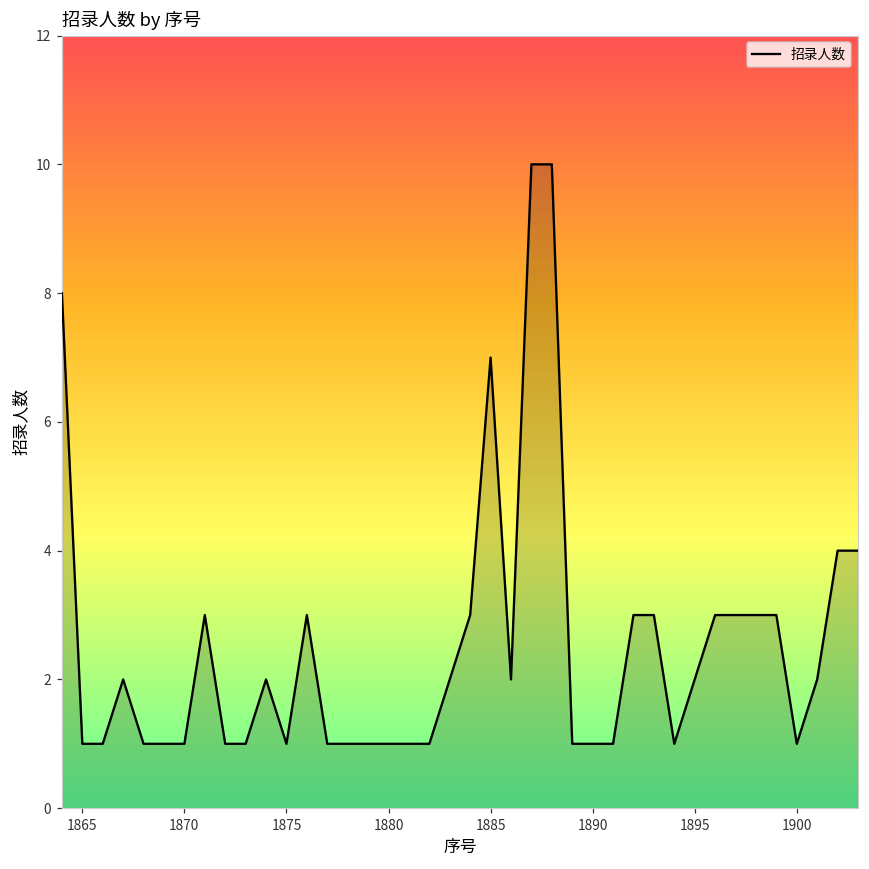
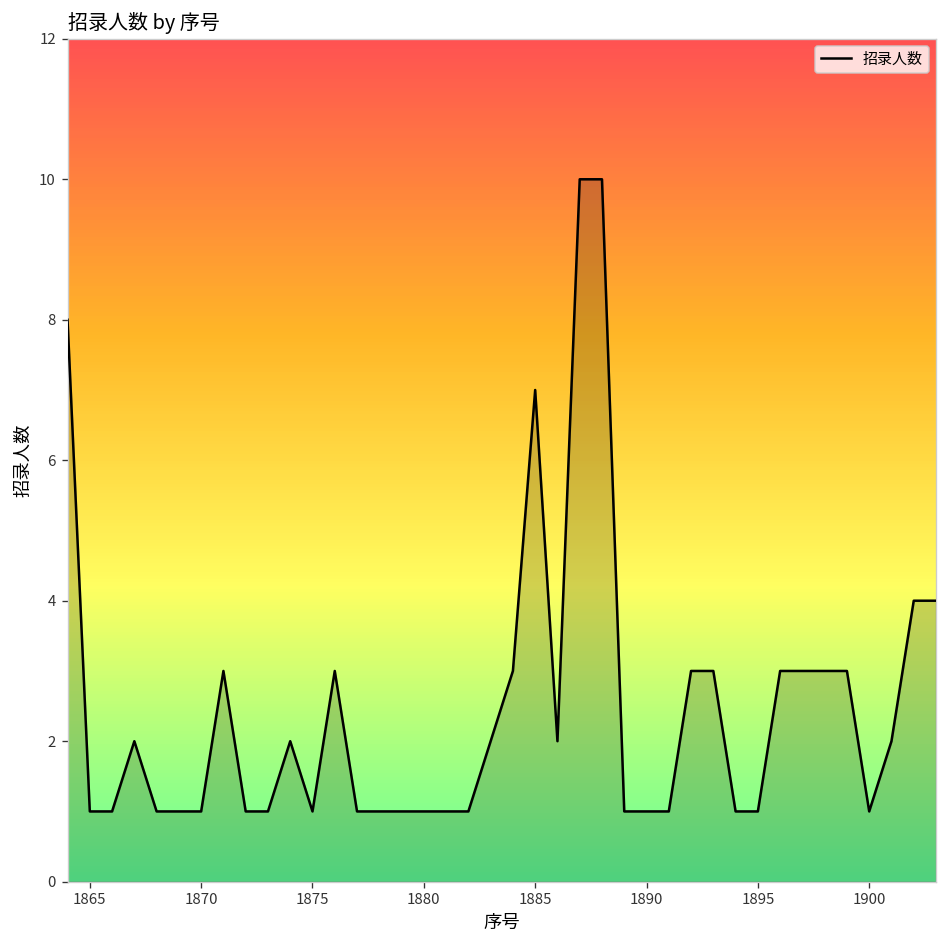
  {
    "1865": 1,
    "1870": 1,
    "1875": 1,
    "1880": 1,
    "1885": 7,
    "1890": 1,
-   "1895": 2,
+   "1895": 1,
    "1900": 1
  }
